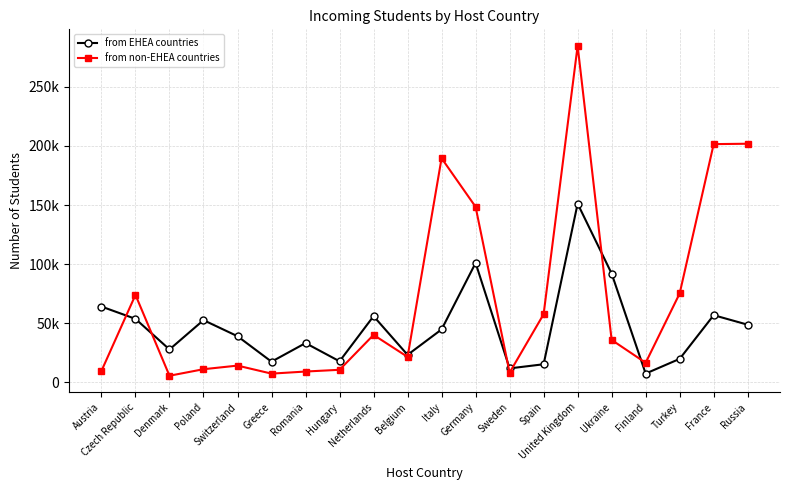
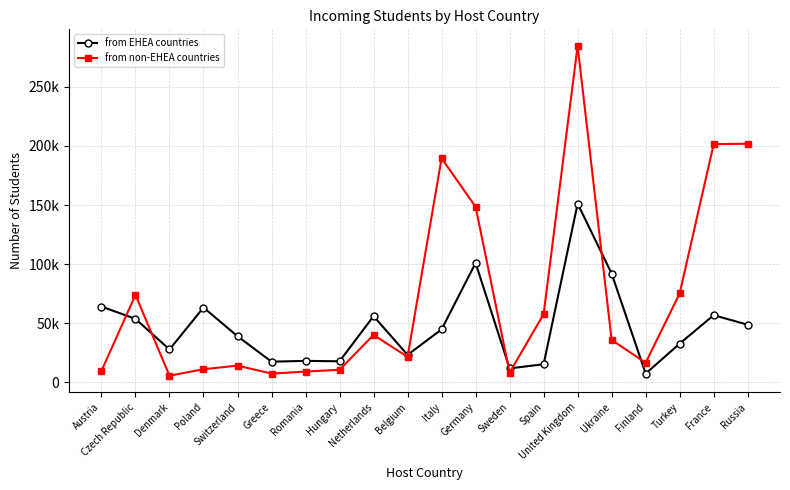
  {
    "from EHEA countries": {
      "Austria": 64000,
      "Czech Republic": 54000,
      "Denmark": 28000,
-     "Poland": 53000,
+     "Poland": 63000,
      "Switzerland": 39000,
      "Greece": 18000,
-     "Romania": 33000,
+     "Romania": 18000,
      "Hungary": 18000,
      "Netherlands": 56000,
      "Italy": 45000,
      "Germany": 101000,
      "Sweden": 12000,
      "Spain": 15000,
      "United Kingdom": 151000,
      "Ukraine": 92000,
      "Finland": 8000,
-     "Turkey": 20000,
+     "Turkey": 33000,
      "France": 57000,
      "Russia": 49000
    },
    "from non-EHEA countries": {
      "Austria": 10000,
      "Czech Republic": 74000,
      "Denmark": 6000,
      "Poland": 11000,
      "Switzerland": 14000,
      "Greece": 7000,
      "Romania": 9000,
      "Hungary": 11000,
      "Netherlands": 40000,
      "Italy": 190000,
      "Germany": 148000,
      "Sweden": 8000,
      "Spain": 58000,
      "United Kingdom": 285000,
      "Ukraine": 36000,
      "Finland": 17000,
      "Turkey": 75000,
      "France": 201000,
      "Russia": 202000
    }
  }
